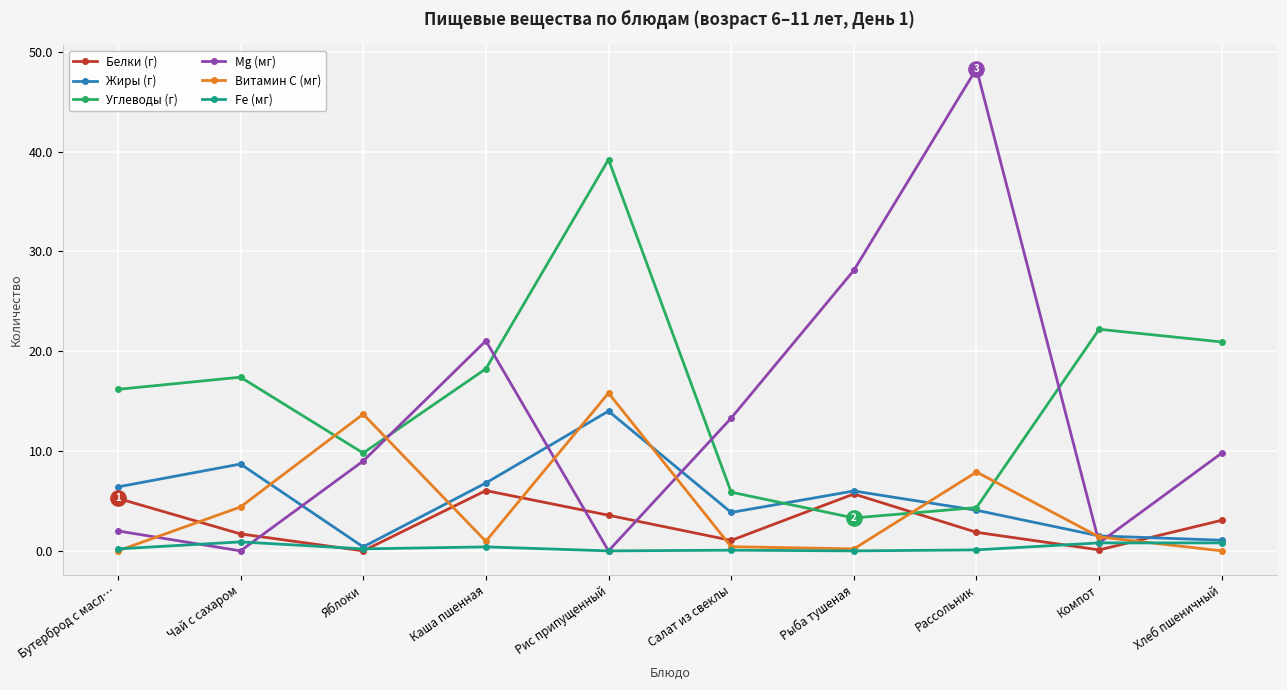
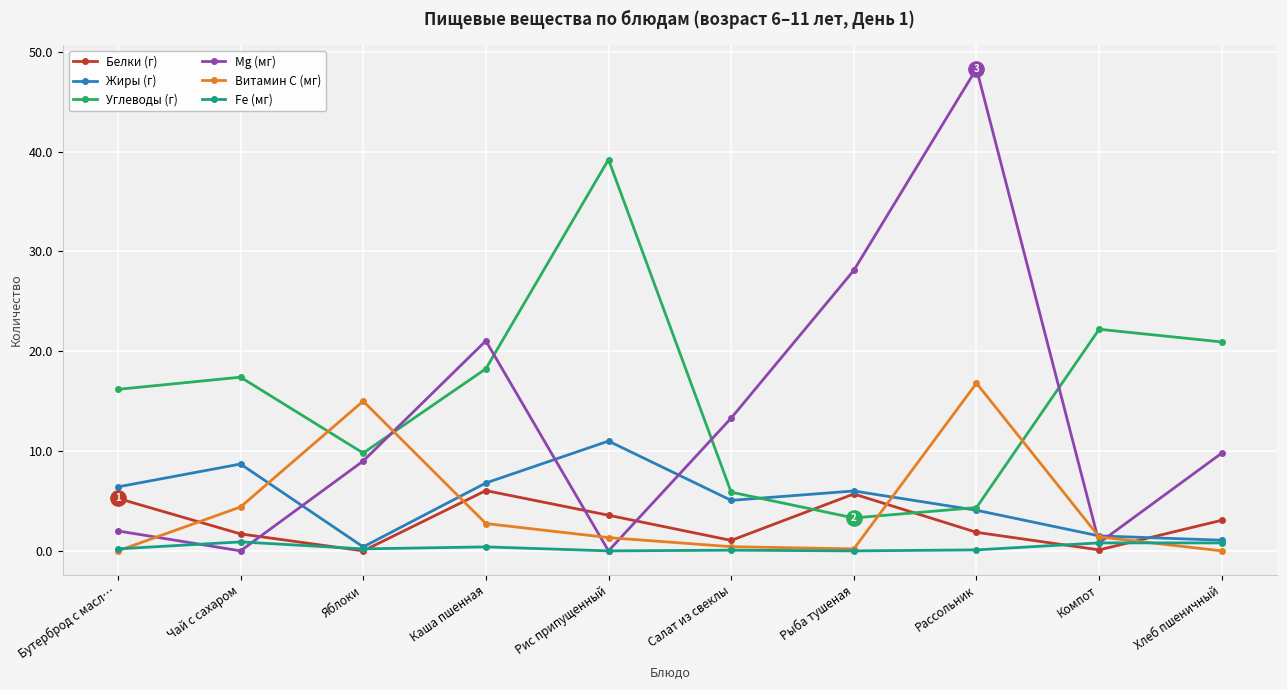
  {
    "Жиры (г)": {
      "Бутерброд с масл…": 6,
      "Чай с сахаром": 9,
      "Каша пшенная": 7,
-     "Рис припущенный": 14,
-     "Салат из свеклы": 4,
+     "Рис припущенный": 11,
+     "Салат из свеклы": 5,
      "Рыба тушеная": 6,
      "Рассольник": 4,
      "Хлеб пшеничный": 1
    },
    "Витамин С (мг)": {
      "Чай с сахаром": 4,
-     "Яблоки": 14,
-     "Каша пшенная": 1,
-     "Рис припущенный": 16,
+     "Яблоки": 15,
+     "Каша пшенная": 3,
+     "Рис припущенный": 1,
      "Салат из свеклы": 0,
-     "Рассольник": 8,
+     "Рассольник": 17,
      "Хлеб пшеничный": 0
    }
  }
